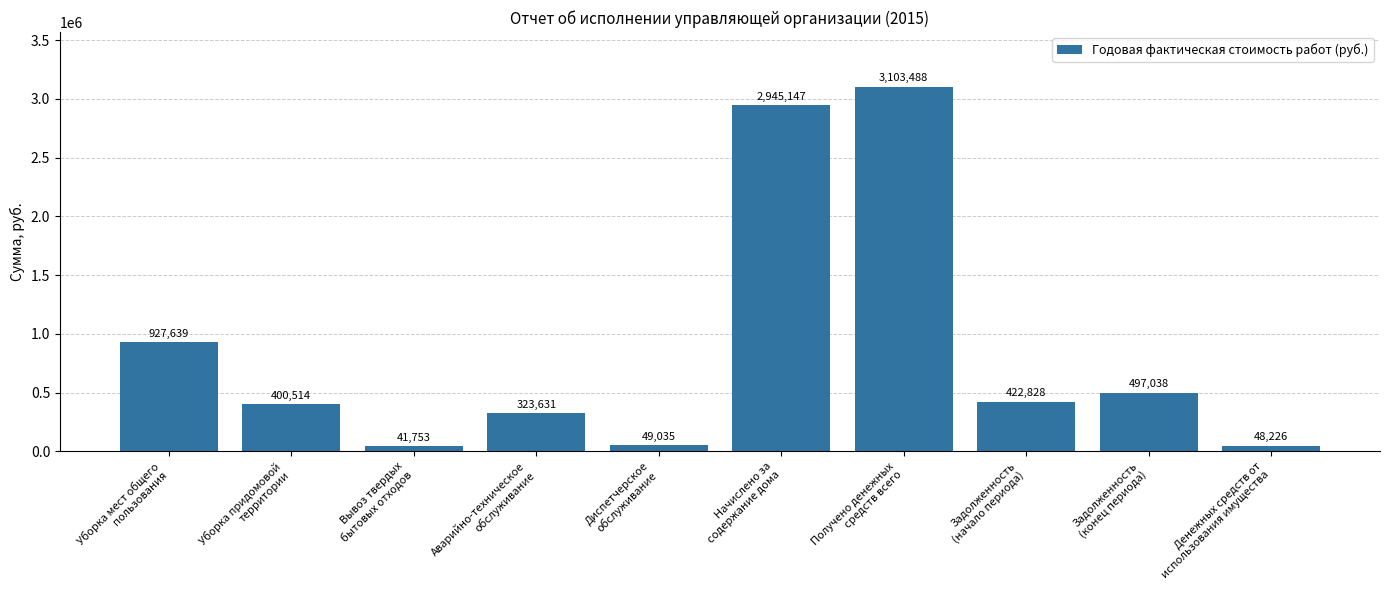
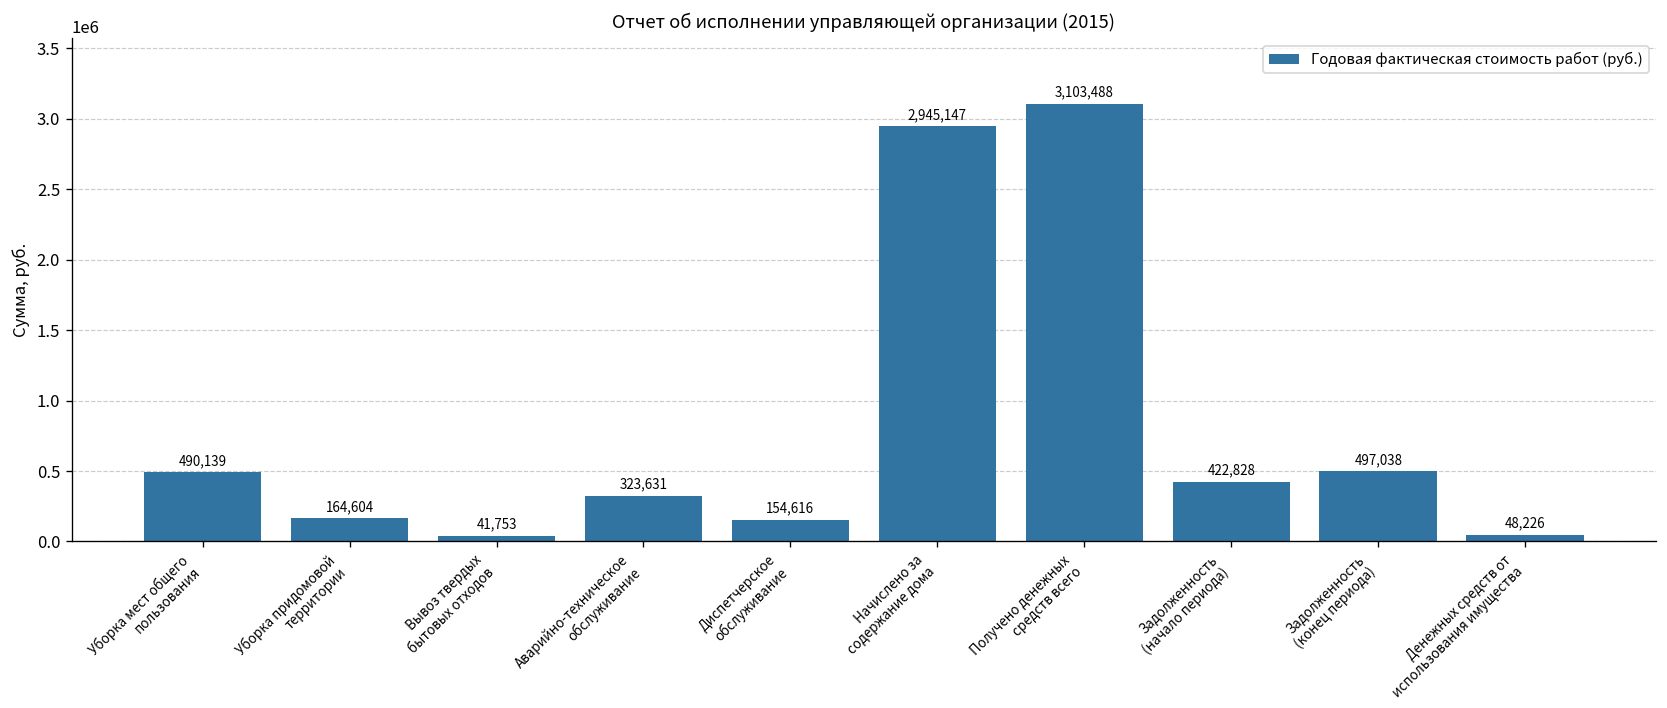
  {
-   "Уборка мест общего пользования": "927,639",
-   "Уборка придомовой территории": "400,514",
+   "Уборка мест общего пользования": "490,139",
+   "Уборка придомовой территории": "164,604",
    "Вывоз твердых бытовых отходов": "41,753",
    "Аварийно-техническое обслуживание": "323,631",
-   "Диспетчерское обслуживание": "49,035",
+   "Диспетчерское обслуживание": "154,616",
    "Начислено за содержание дома": "2,945,147",
    "Получено денежных средств всего": "3,103,488",
    "Задолженность (начало периода)": "422,828",
    "Задолженность (конец периода)": "497,038",
    "Денежных средств от использования имущества": "48,226"
  }
